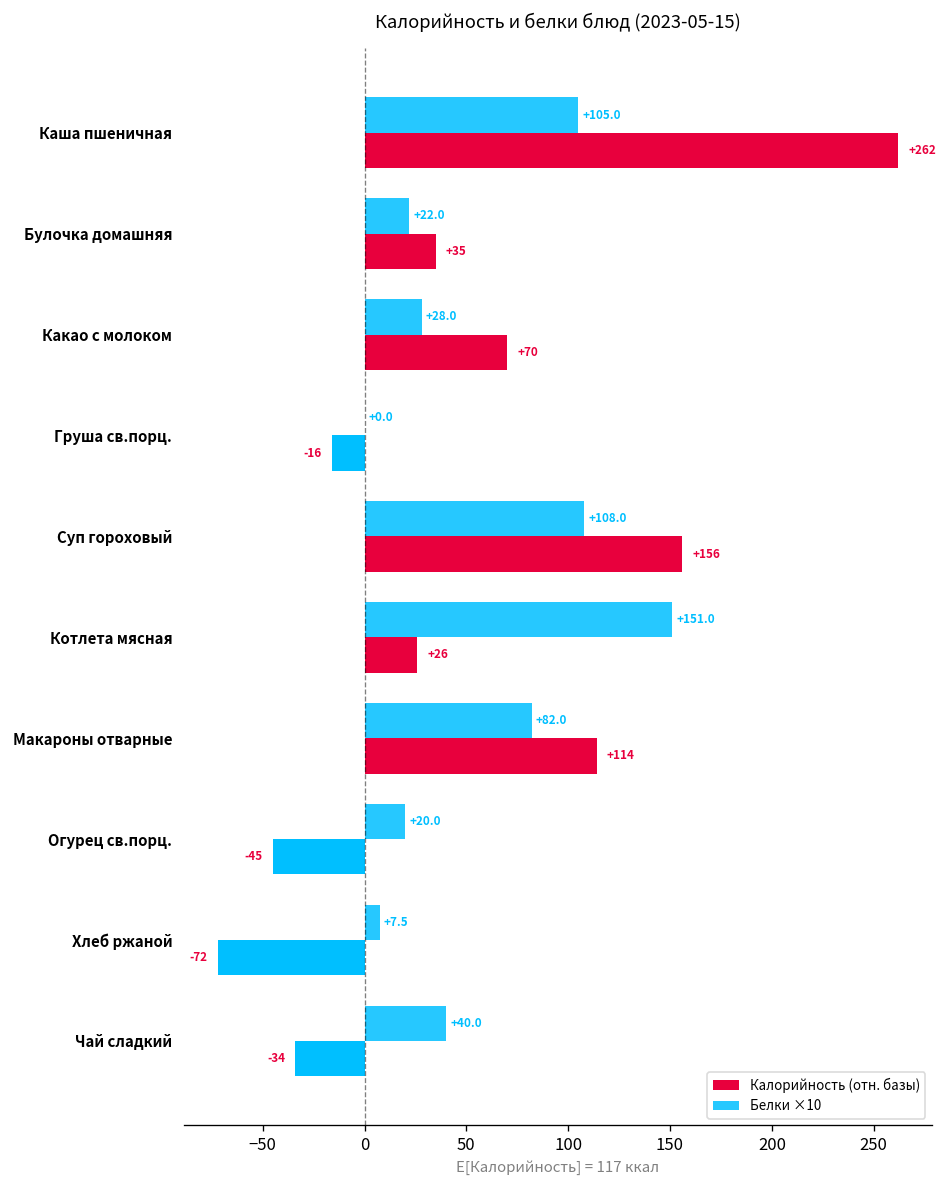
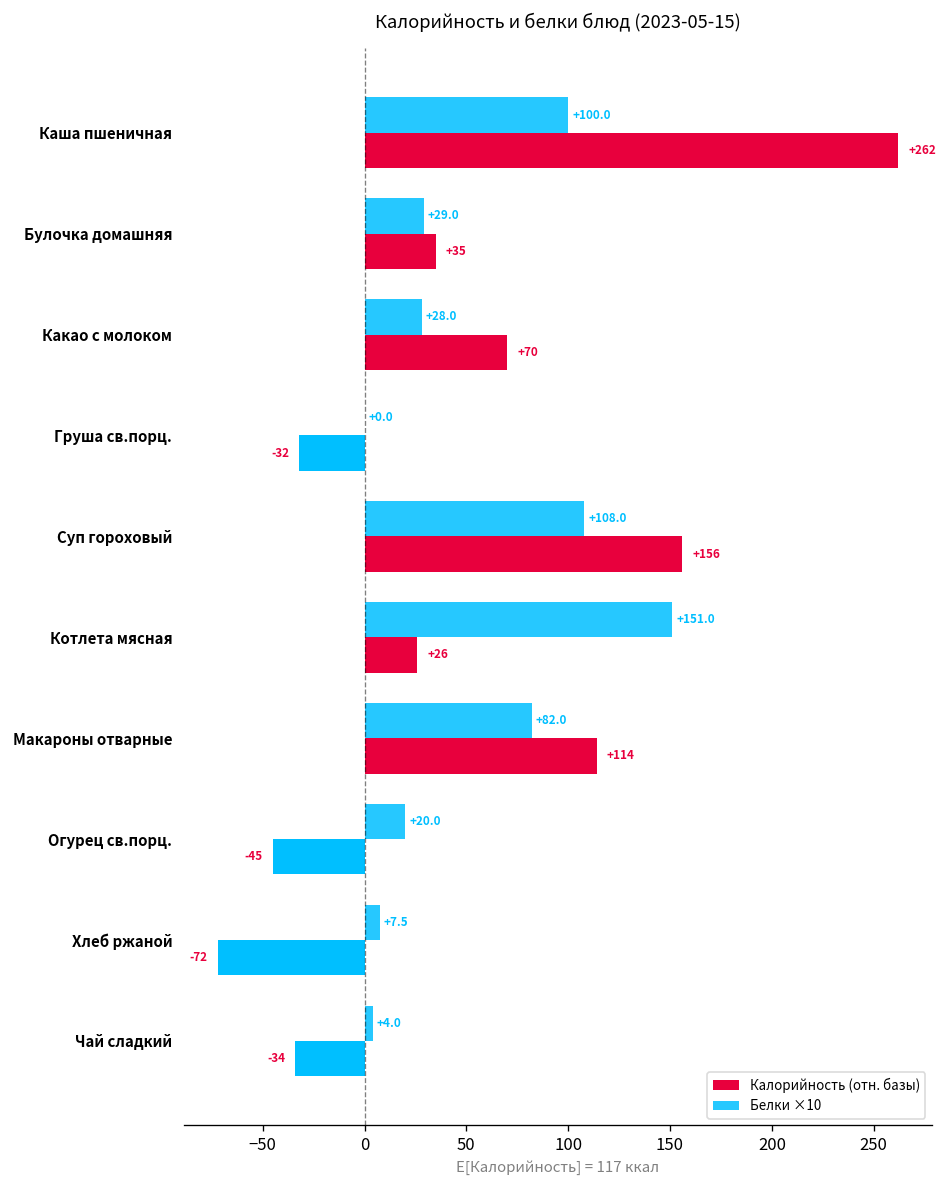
  {
    "Калорийность (отн. базы)": {
      "Каша пшеничная": "+262",
      "Булочка домашняя": "+35",
      "Какао с молоком": "+70",
-     "Груша св.порц.": "-16",
+     "Груша св.порц.": "-32",
      "Суп гороховый": "+156",
      "Котлета мясная": "+26",
      "Макароны отварные": "+114",
      "Огурец св.порц.": "-45",
      "Хлеб ржаной": "-72",
      "Чай сладкий": "-34"
    },
    "Белки ×10": {
-     "Каша пшеничная": "+105.0",
-     "Булочка домашняя": "+22.0",
+     "Каша пшеничная": "+100.0",
+     "Булочка домашняя": "+29.0",
      "Какао с молоком": "+28.0",
      "Груша св.порц.": "+0.0",
      "Суп гороховый": "+108.0",
      "Котлета мясная": "+151.0",
      "Макароны отварные": "+82.0",
      "Огурец св.порц.": "+20.0",
      "Хлеб ржаной": "+7.5",
-     "Чай сладкий": "+40.0"
+     "Чай сладкий": "+4.0"
    }
  }
